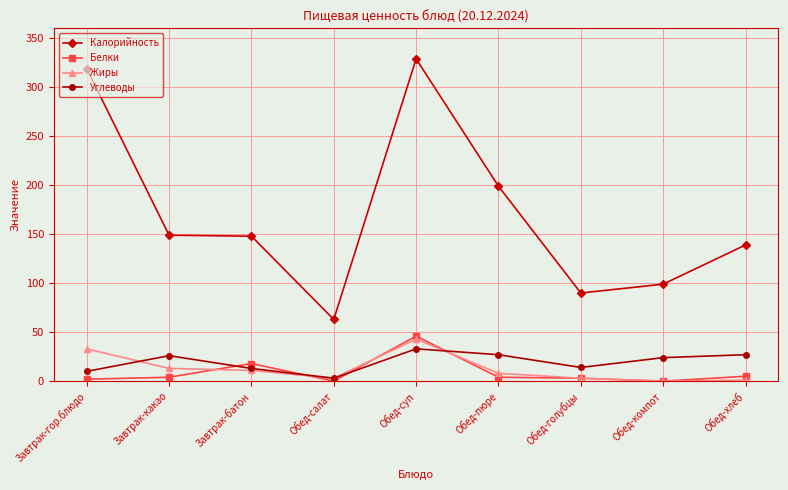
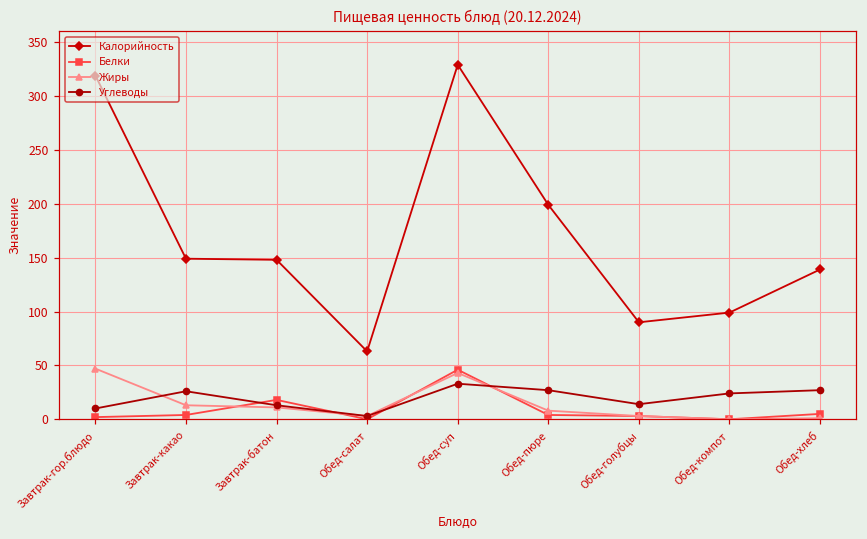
  {
    "Белки": {
      "Завтрак-гор.блюдо": 0,
      "Завтрак-какао": 0,
      "Завтрак-батон": 20,
      "Обед-салат": 0,
      "Обед-суп": 50,
      "Обед-пюре": 0,
      "Обед-хлеб": 10
    },
    "Жиры": {
-     "Завтрак-гор.блюдо": 30,
+     "Завтрак-гор.блюдо": 50,
      "Завтрак-какао": 10,
      "Обед-суп": 40,
      "Обед-пюре": 10,
      "Обед-хлеб": 0
    }
  }
